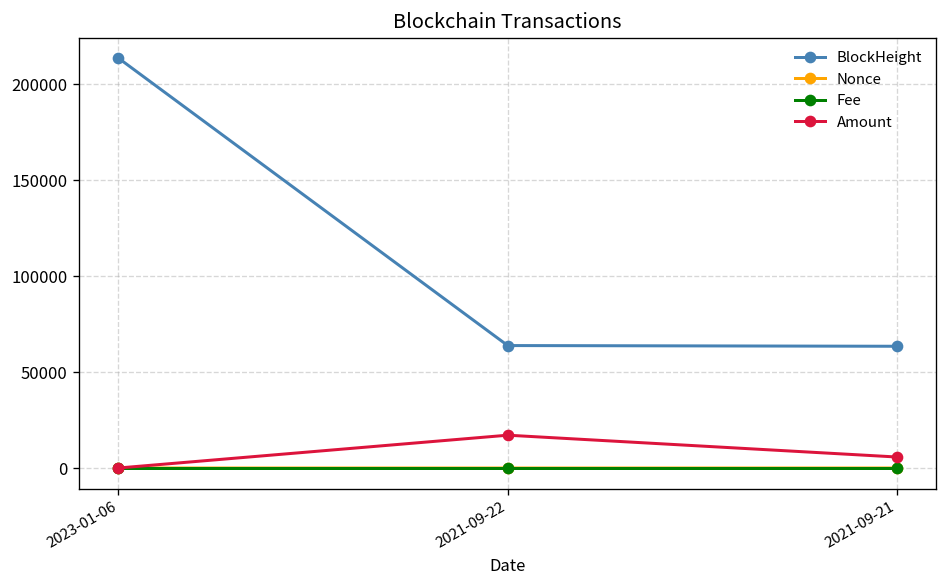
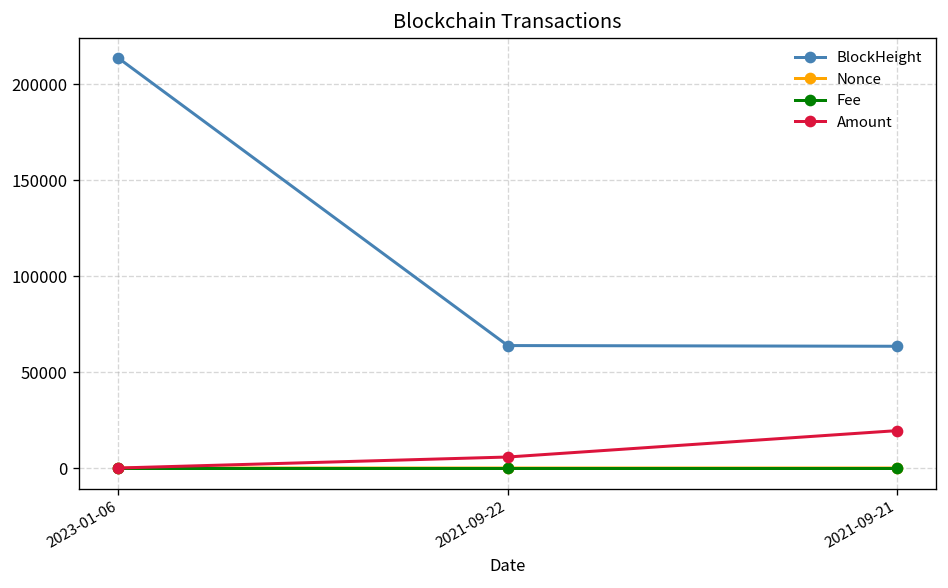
  {
    "BlockHeight": {
      "2023-01-06": 214000,
      "2021-09-22": 64000,
      "2021-09-21": 63000
    },
    "Fee": {
      "2021-09-22": 0,
      "2021-09-21": 0
    },
    "Amount": {
-     "2021-09-22": 17000,
-     "2021-09-21": 6000
+     "2021-09-22": 6000,
+     "2021-09-21": 19000
    }
  }
